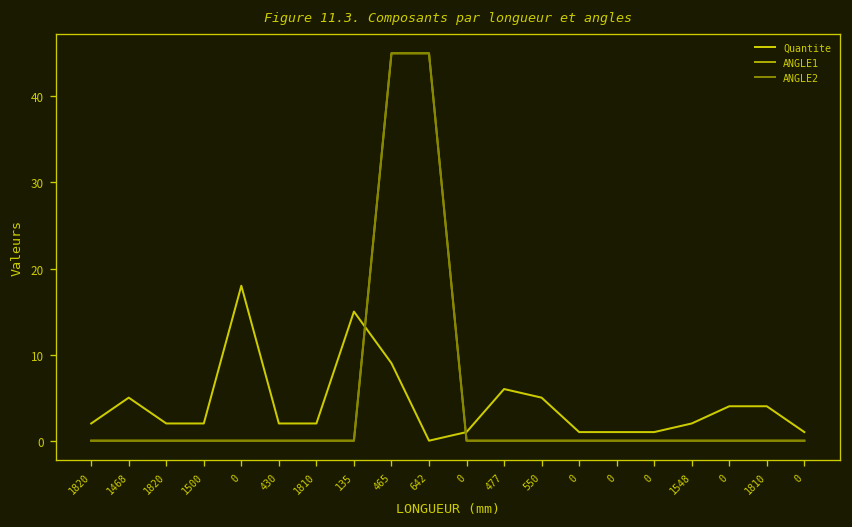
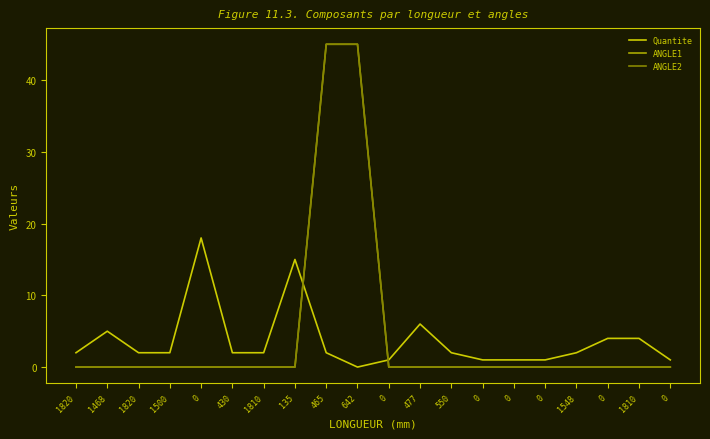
  {
    "Quantite": {
      "1468": 5,
      "1500": 2,
      "430": 2,
      "135": 15,
-     "465": 9,
+     "465": 2,
      "642": 0,
      "477": 6,
-     "550": 5,
+     "550": 2,
      "1548": 2
    },
    "ANGLE2": {
      "1468": 0,
      "1500": 0,
      "430": 0,
      "135": 0,
      "465": 45,
      "642": 45,
      "477": 0,
      "550": 0,
      "1548": 0
    }
  }
